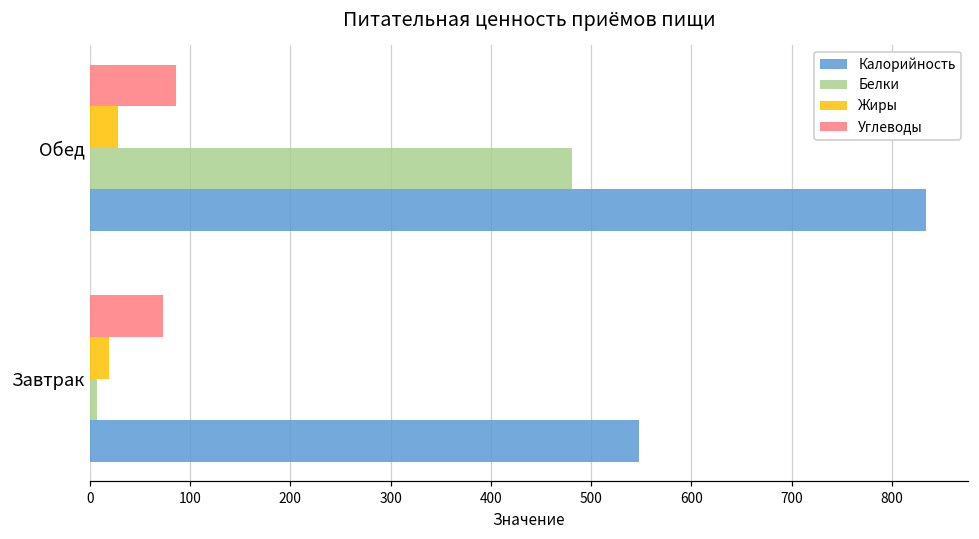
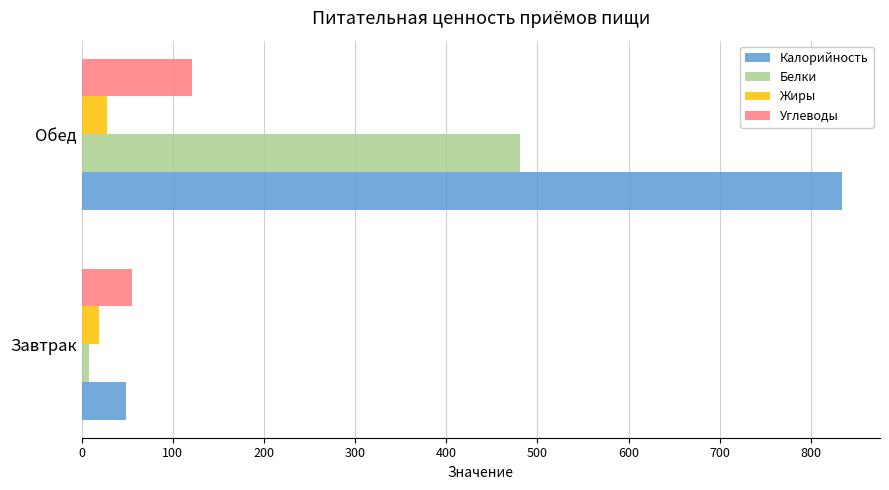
  {
    "Калорийность": {
      "Обед": 830,
-     "Завтрак": 550
+     "Завтрак": 50
    },
    "Белки": {
      "Обед": 480,
      "Завтрак": 10
    },
    "Жиры": {
      "Обед": 30,
      "Завтрак": 20
    },
    "Углеводы": {
-     "Обед": 90,
-     "Завтрак": 70
+     "Обед": 120,
+     "Завтрак": 60
    }
  }
